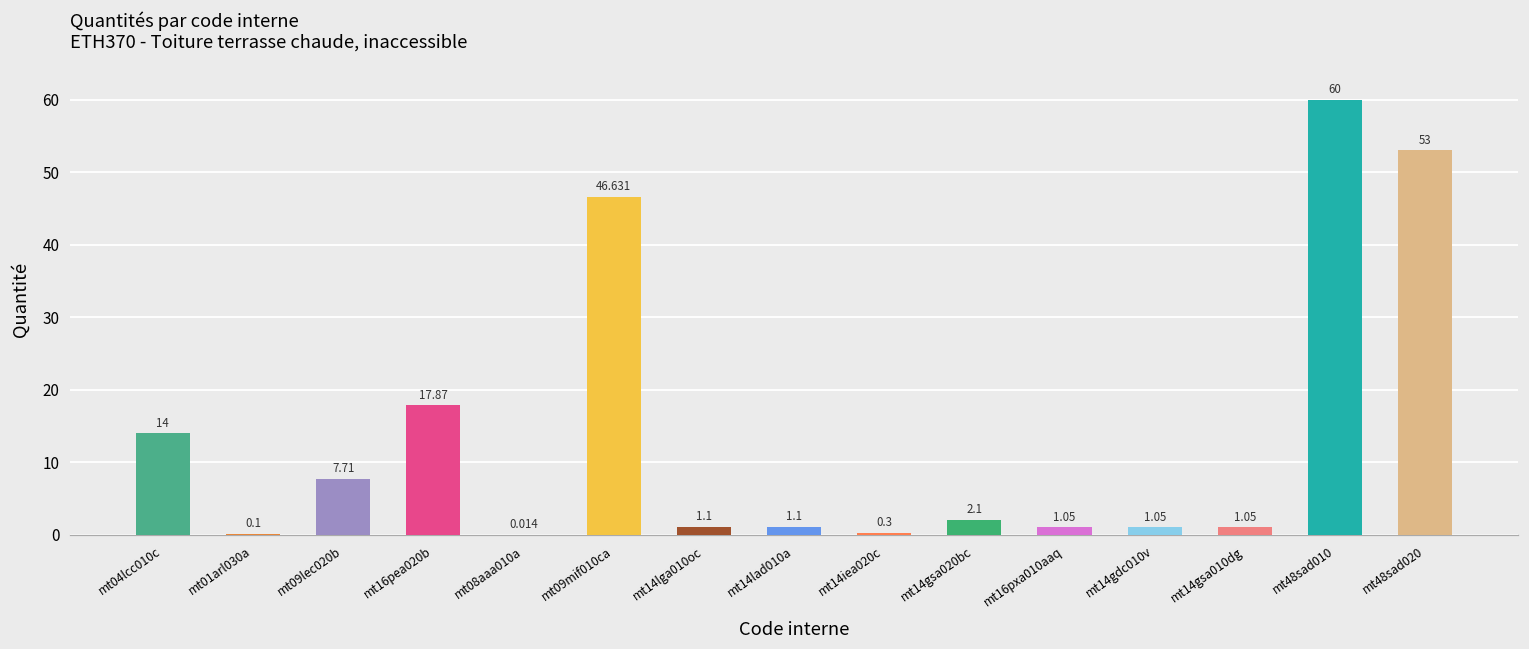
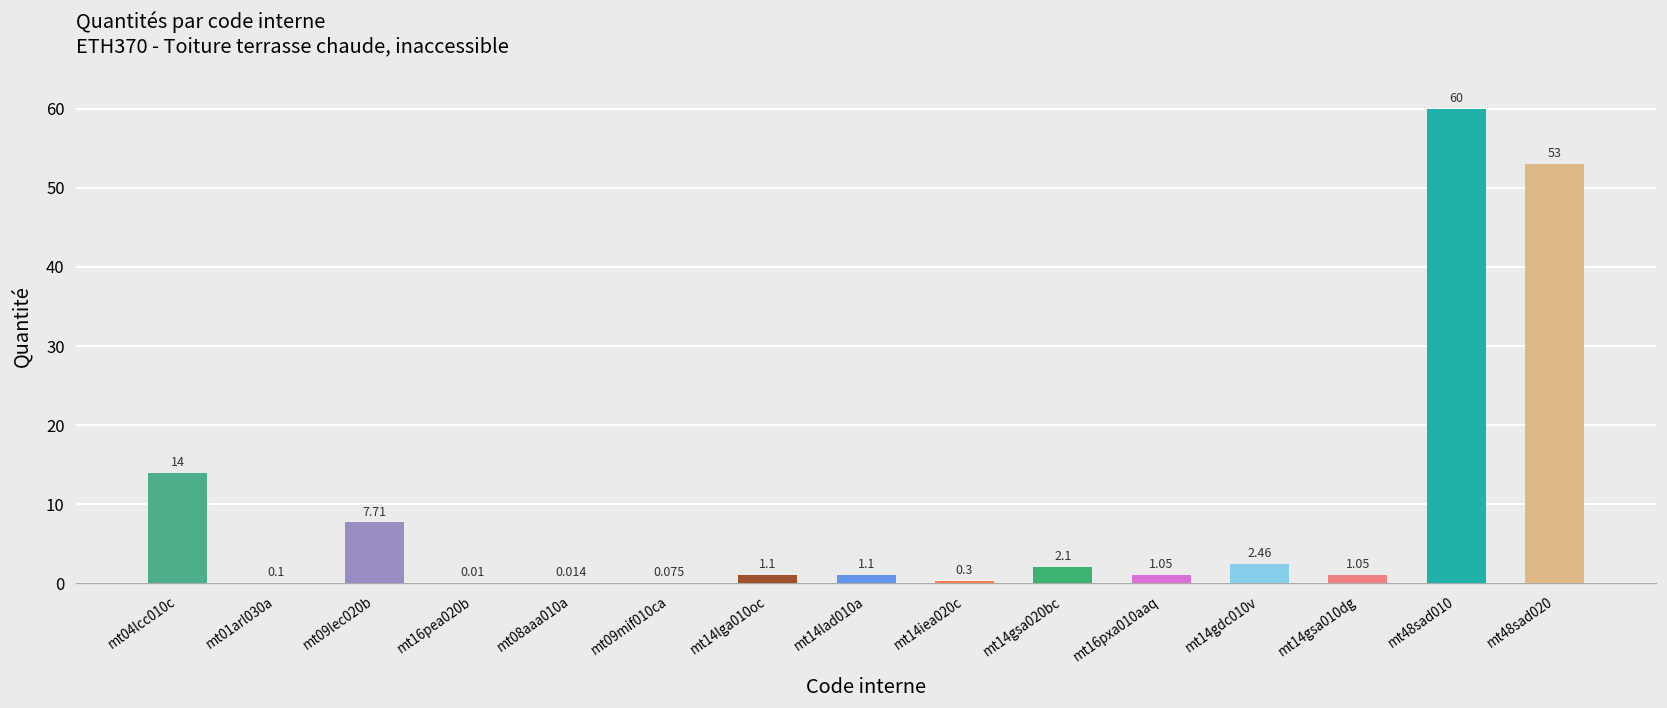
  {
    "mt04lcc010c": 14,
    "mt01arl030a": 0.1,
    "mt09lec020b": 7.71,
-   "mt16pea020b": 17.87,
+   "mt16pea020b": 0.01,
    "mt08aaa010a": 0.014,
-   "mt09mif010ca": 46.631,
+   "mt09mif010ca": 0.075,
    "mt14lga010oc": 1.1,
    "mt14lad010a": 1.1,
    "mt14iea020c": 0.3,
    "mt14gsa020bc": 2.1,
    "mt16pxa010aaq": 1.05,
-   "mt14gdc010v": 1.05,
+   "mt14gdc010v": 2.46,
    "mt14gsa010dg": 1.05,
    "mt48sad010": 60,
    "mt48sad020": 53
  }
